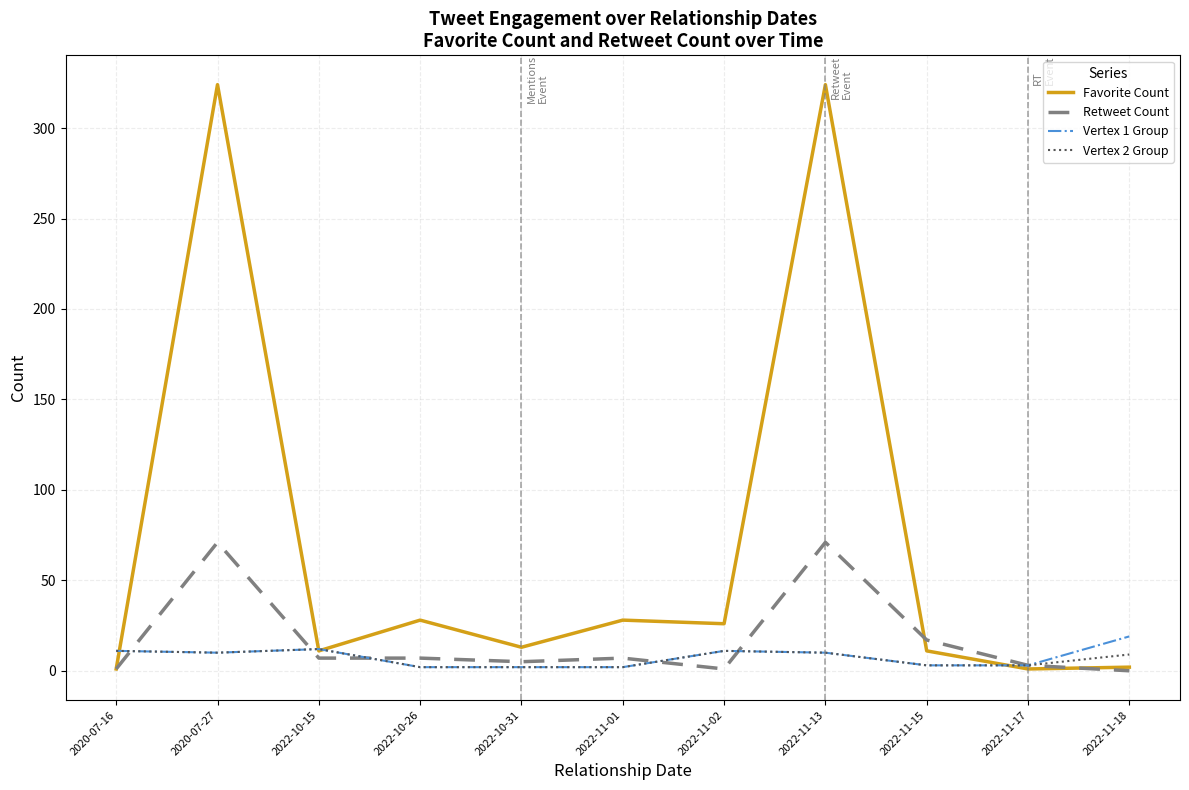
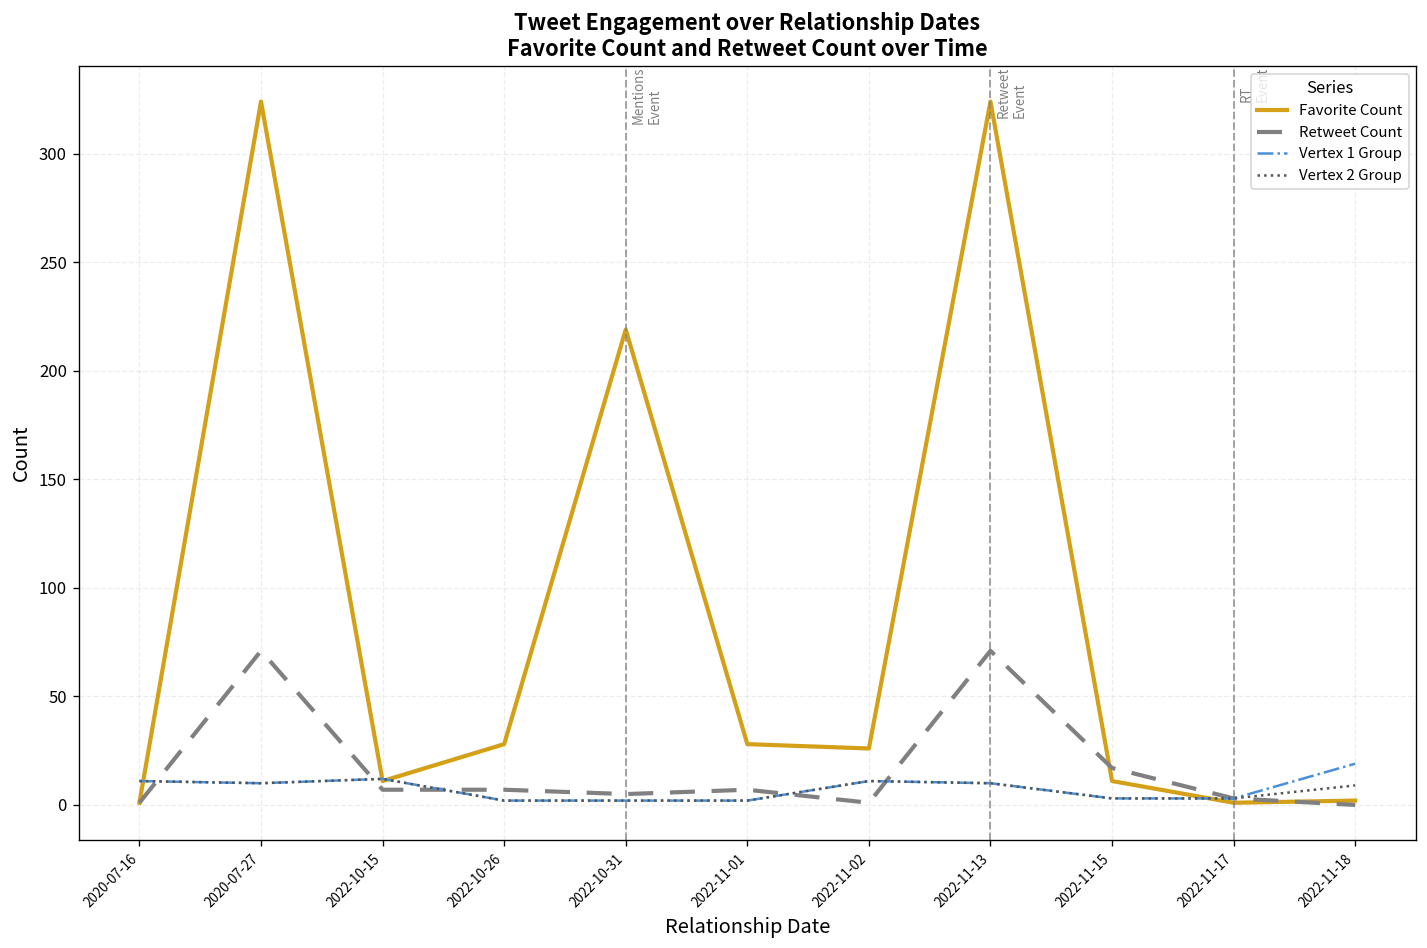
  {
    "Favorite Count": {
      "2020-07-27": 324,
      "2022-10-26": 28,
-     "2022-10-31": 13,
+     "2022-10-31": 219,
      "2022-11-01": 28,
      "2022-11-02": 26,
      "2022-11-13": 324,
      "2022-11-15": 11,
      "2022-11-17": 1,
      "2022-11-18": 2
    },
    "Retweet Count": {
      "2020-07-27": 71,
      "2022-10-15": 7,
      "2022-10-26": 7,
      "2022-10-31": 5,
      "2022-11-01": 7,
      "2022-11-02": 1,
      "2022-11-13": 71,
      "2022-11-15": 17,
      "2022-11-18": 0
    },
    "Vertex 1 Group": {
      "2022-11-18": 19
    },
    "Vertex 2 Group": {
      "2022-11-18": 9
    }
  }
